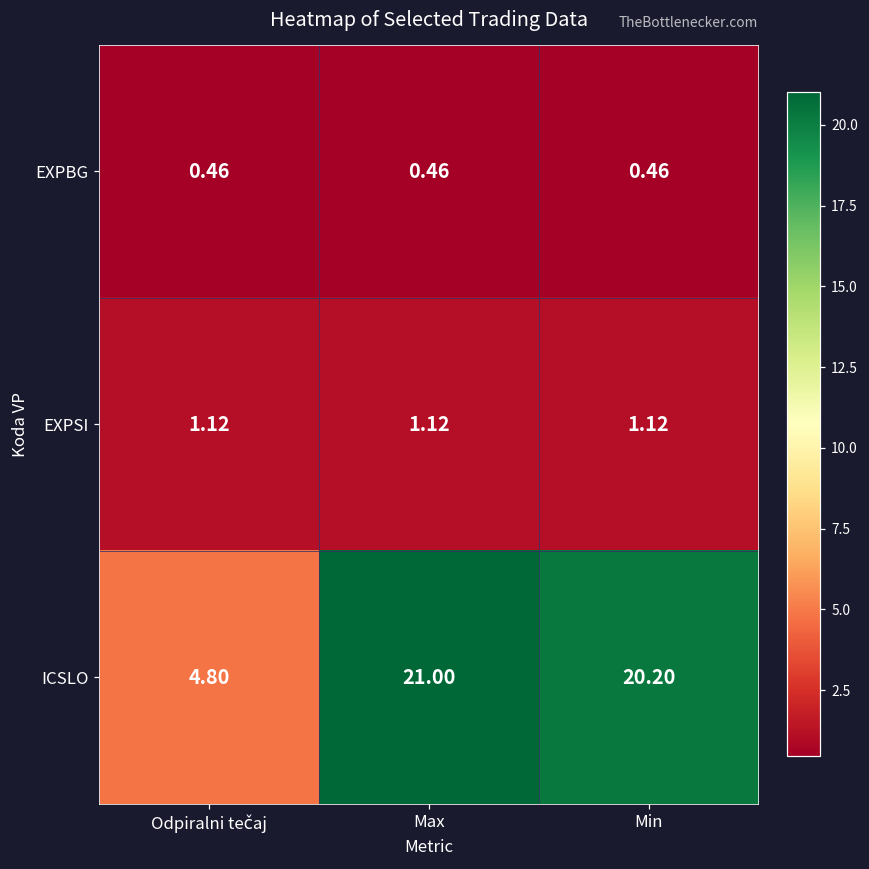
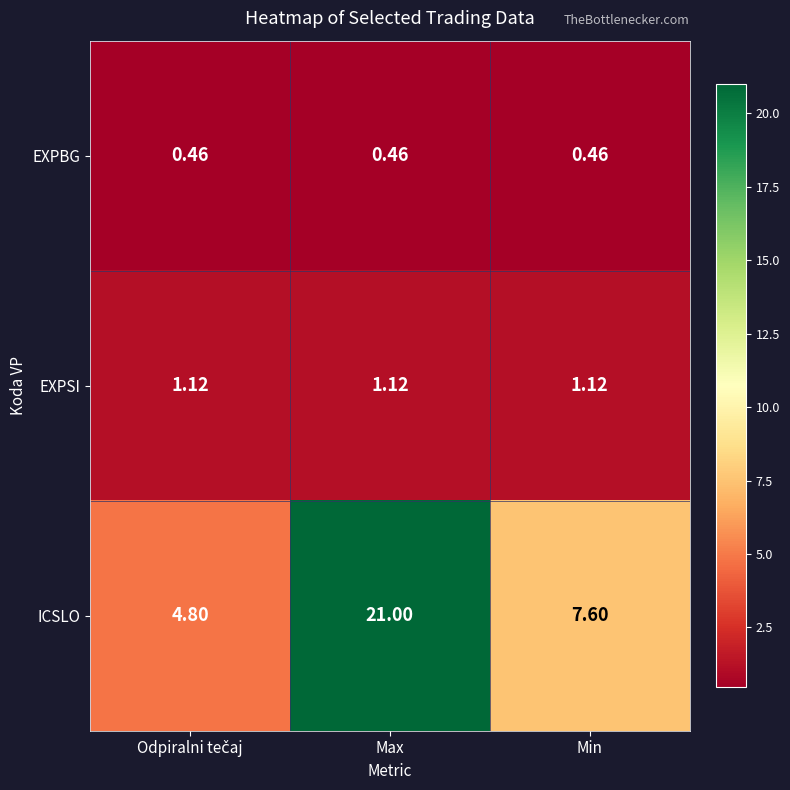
  {
    "EXPBG": {
      "Odpiralni tečaj": 0.46,
      "Max": 0.46,
      "Min": 0.46
    },
    "EXPSI": {
      "Odpiralni tečaj": 1.12,
      "Max": 1.12,
      "Min": 1.12
    },
    "ICSLO": {
      "Odpiralni tečaj": 4.80,
      "Max": 21.00,
-     "Min": 20.20
+     "Min": 7.60
    }
  }
